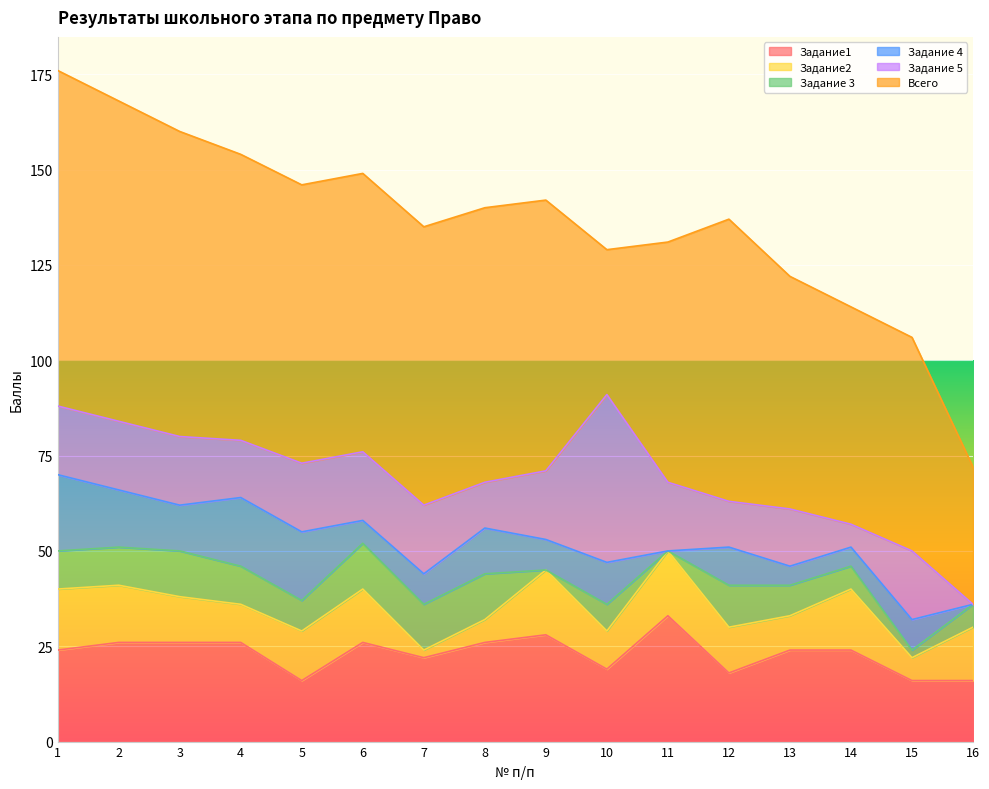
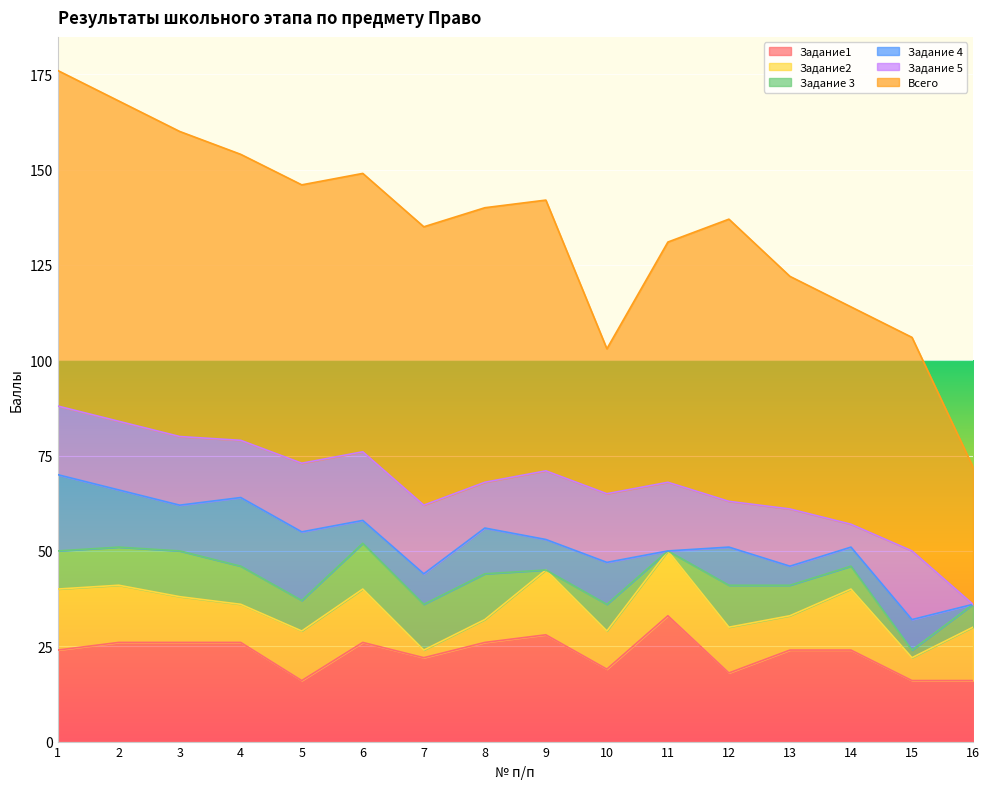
  {
    "Задание1": {
      "1": 24,
      "2": 26,
      "3": 26,
      "4": 26,
      "5": 16,
      "6": 26,
      "7": 22,
      "8": 26,
      "9": 28,
      "10": 19,
      "11": 33,
      "12": 18,
      "13": 24,
      "14": 24,
      "15": 16,
      "16": 16
    },
    "Задание2": {
      "1": 16,
      "2": 15,
      "3": 12,
      "4": 10,
      "5": 13,
      "6": 14,
      "7": 2,
      "8": 6,
      "10": 10,
      "12": 12,
      "13": 9,
      "14": 16,
      "15": 6,
      "16": 14
    },
    "Задание 3": {
      "1": 10,
      "2": 10,
      "3": 12,
      "4": 10,
      "5": 8,
      "6": 12,
      "7": 12,
      "8": 12,
      "10": 7,
      "12": 11,
      "13": 8,
      "14": 6,
      "15": 2
    },
    "Задание 4": {
      "1": 20,
      "2": 15,
      "3": 12,
      "4": 18,
      "5": 18,
      "6": 6,
      "7": 8,
      "8": 12,
      "9": 8,
      "10": 11,
      "12": 10,
      "13": 5,
      "14": 5,
      "15": 8
    },
    "Задание 5": {
      "1": 18,
      "2": 18,
      "3": 18,
      "4": 15,
      "5": 18,
      "6": 18,
      "7": 18,
      "8": 12,
      "9": 18,
-     "10": 44,
+     "10": 18,
      "11": 18,
      "12": 12,
      "13": 15,
      "14": 6,
      "15": 18
    },
    "Всего": {
      "1": 88,
      "2": 84,
      "3": 80,
      "4": 75,
      "5": 73,
      "6": 73,
      "7": 73,
      "8": 72,
      "9": 71,
      "10": 38,
      "11": 63,
      "12": 74,
      "13": 61,
      "14": 57,
      "15": 56,
      "16": 36
    }
  }
